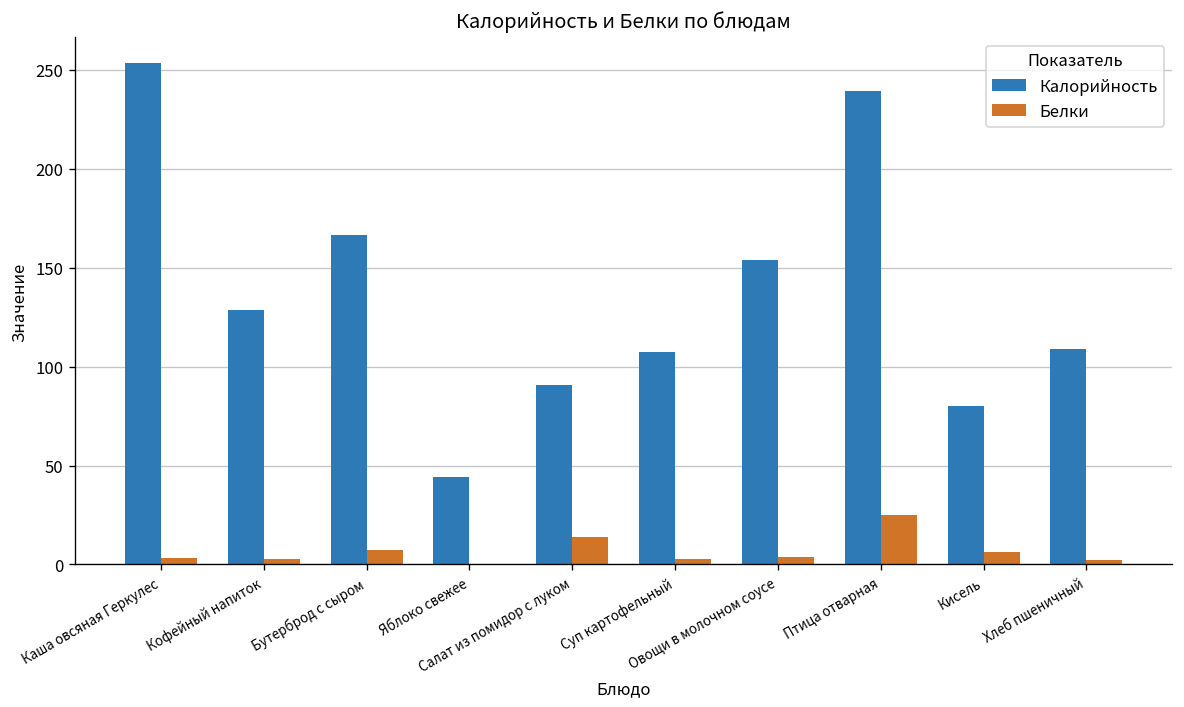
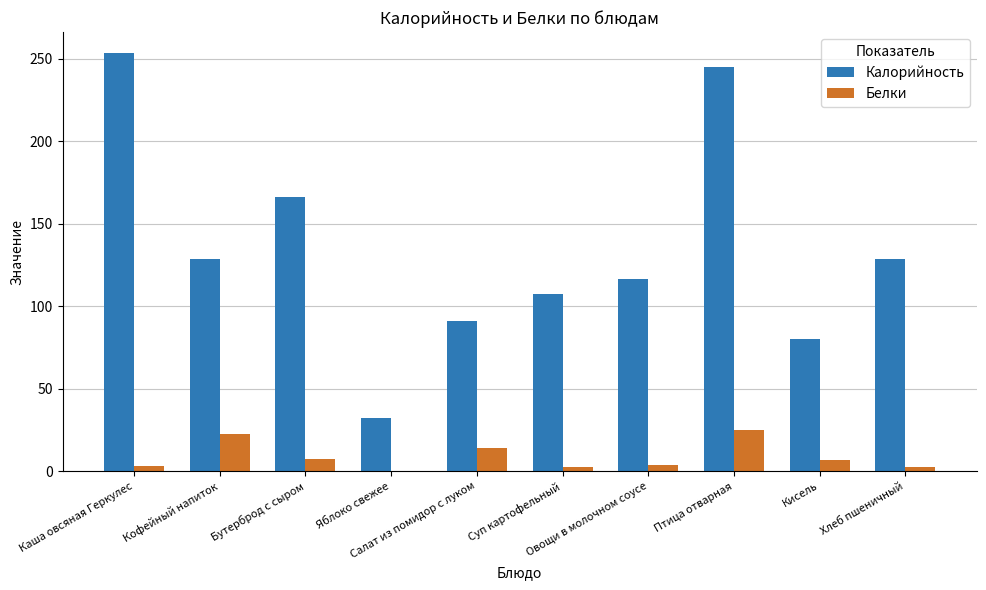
  {
    "Калорийность": {
      "Каша овсяная Геркулес": 254,
      "Кофейный напиток": 129,
      "Бутерброд с сыром": 166,
-     "Яблоко свежее": 44,
+     "Яблоко свежее": 32,
      "Салат из помидор с луком": 91,
      "Суп картофельный": 107,
-     "Овощи в молочном соусе": 154,
-     "Птица отварная": 239,
+     "Овощи в молочном соусе": 117,
+     "Птица отварная": 245,
      "Кисель": 80,
-     "Хлеб пшеничный": 109
+     "Хлеб пшеничный": 129
    },
    "Белки": {
      "Каша овсяная Геркулес": 3,
-     "Кофейный напиток": 3,
+     "Кофейный напиток": 23,
      "Бутерброд с сыром": 8,
      "Салат из помидор с луком": 14,
      "Суп картофельный": 3,
      "Овощи в молочном соусе": 4,
      "Птица отварная": 25,
      "Кисель": 7,
      "Хлеб пшеничный": 2
    }
  }
